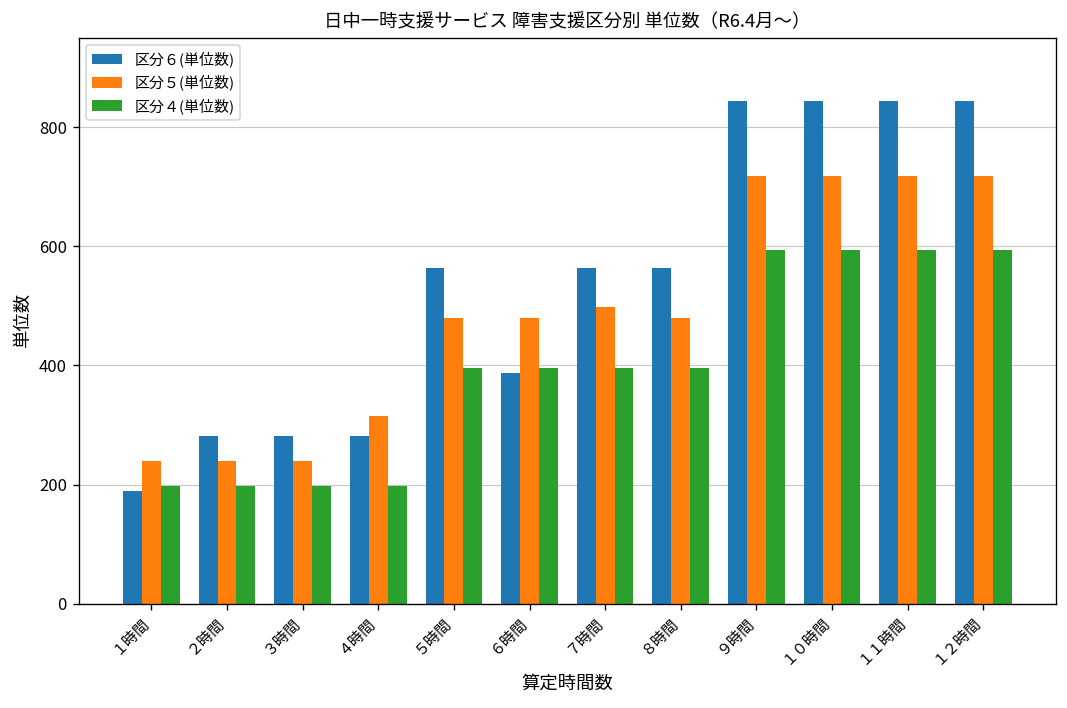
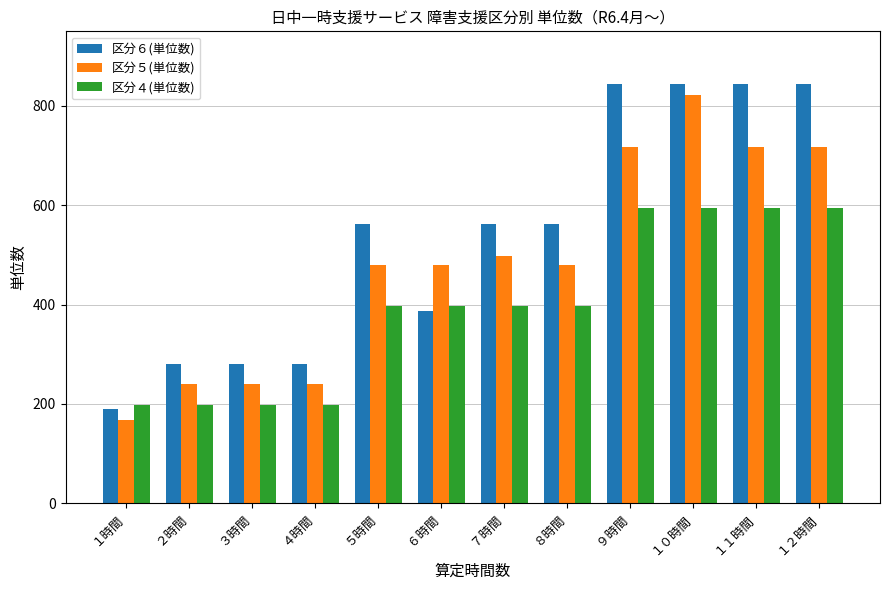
  {
    "区分６(単位数)": {
      "１時間": 190,
      "２時間": 280,
      "３時間": 280,
      "４時間": 280,
      "５時間": 560,
      "６時間": 390,
      "７時間": 560,
      "８時間": 560,
      "９時間": 840,
      "１０時間": 840,
      "１１時間": 840,
      "１２時間": 840
    },
    "区分５(単位数)": {
-     "１時間": 240,
+     "１時間": 170,
      "２時間": 240,
      "３時間": 240,
-     "４時間": 320,
+     "４時間": 240,
      "５時間": 480,
      "６時間": 480,
      "７時間": 500,
      "８時間": 480,
      "９時間": 720,
-     "１０時間": 720,
+     "１０時間": 820,
      "１１時間": 720,
      "１２時間": 720
    },
    "区分４(単位数)": {
      "１時間": 200,
      "２時間": 200,
      "３時間": 200,
      "４時間": 200,
      "５時間": 400,
      "６時間": 400,
      "７時間": 400,
      "８時間": 400,
      "９時間": 590,
      "１０時間": 590,
      "１１時間": 590,
      "１２時間": 590
    }
  }
